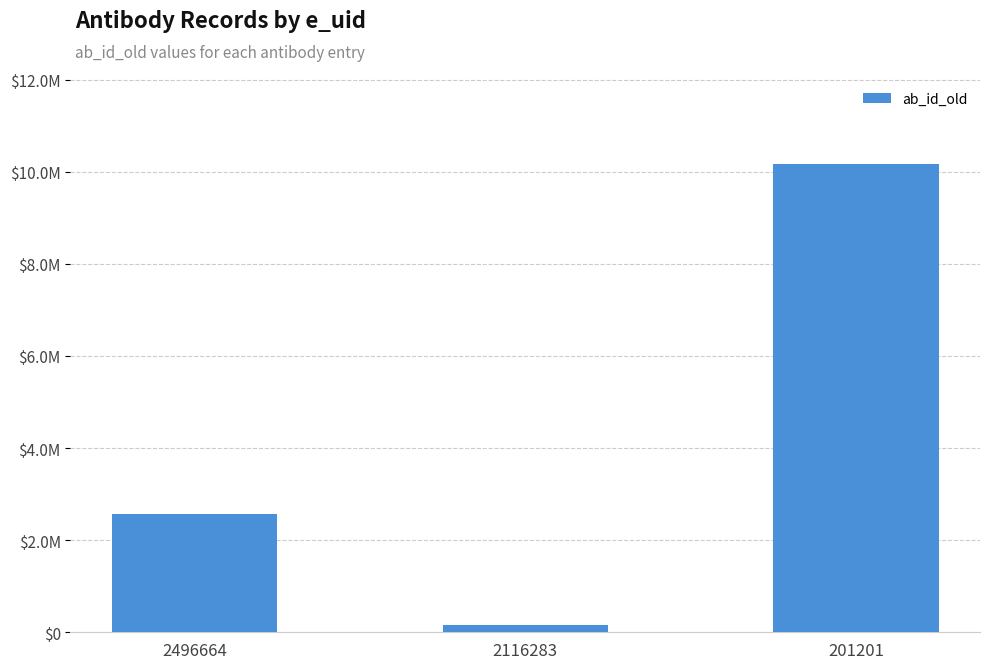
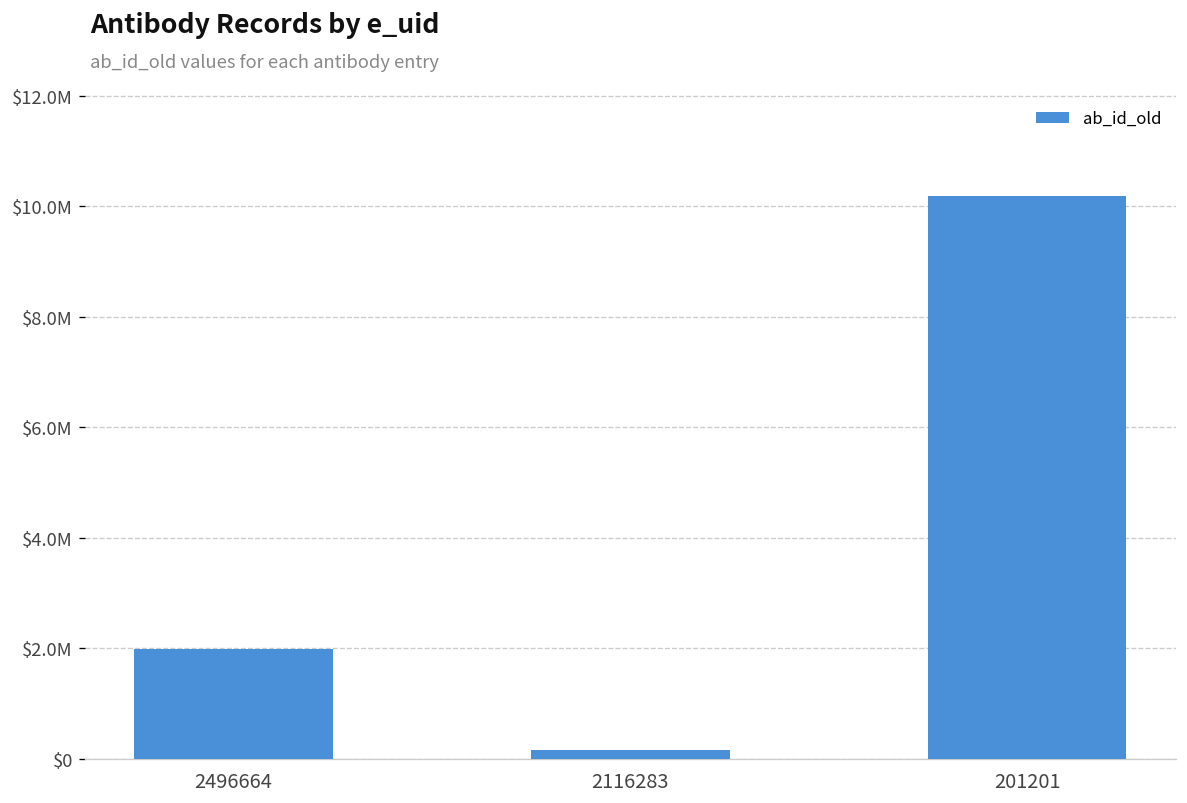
  {
-   "2496664": "$2600000",
+   "2496664": "$2000000",
    "2116283": "$200000",
    "201201": "$10200000"
  }
